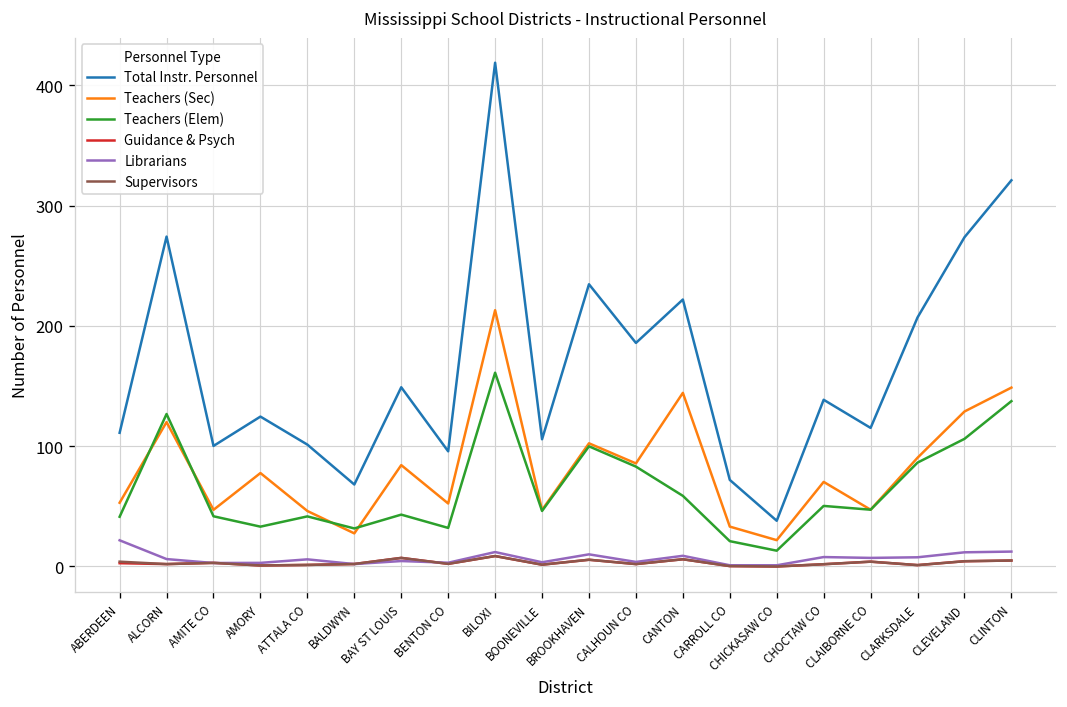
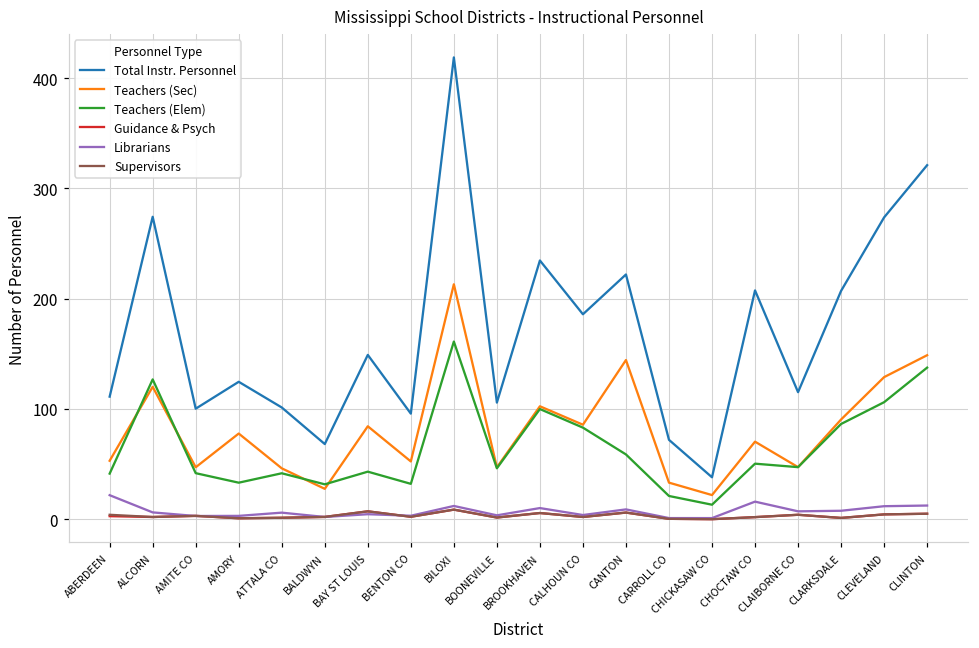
  {
    "Total Instr. Personnel": {
      "ABERDEEN": 111,
      "ALCORN": 274,
      "AMITE CO": 100,
      "AMORY": 125,
      "ATTALA CO": 101,
      "BALDWYN": 68,
      "BAY ST LOUIS": 149,
      "BENTON CO": 96,
      "BILOXI": 419,
      "BOONEVILLE": 106,
      "BROOKHAVEN": 235,
      "CALHOUN CO": 186,
      "CANTON": 222,
      "CARROLL CO": 72,
      "CHICKASAW CO": 38,
-     "CHOCTAW CO": 139,
+     "CHOCTAW CO": 208,
      "CLAIBORNE CO": 115,
      "CLARKSDALE": 207,
      "CLEVELAND": 274,
      "CLINTON": 321
    },
    "Teachers (Sec)": {
      "ABERDEEN": 53,
      "ALCORN": 120,
      "AMITE CO": 47,
      "AMORY": 78,
      "ATTALA CO": 46,
      "BALDWYN": 28,
      "BAY ST LOUIS": 84,
      "BENTON CO": 52,
      "BILOXI": 213,
      "CALHOUN CO": 86,
      "CANTON": 144,
      "CARROLL CO": 33,
      "CHICKASAW CO": 22,
      "CHOCTAW CO": 70,
      "CLARKSDALE": 90,
      "CLEVELAND": 129,
      "CLINTON": 149
    },
    "Teachers (Elem)": {
      "ABERDEEN": 41,
      "ALCORN": 127,
      "AMITE CO": 42,
      "AMORY": 33,
      "ATTALA CO": 42,
      "BALDWYN": 32,
      "BAY ST LOUIS": 43,
      "BENTON CO": 32,
      "BILOXI": 161,
      "CALHOUN CO": 83,
      "CANTON": 59,
      "CARROLL CO": 21,
      "CHICKASAW CO": 13,
      "CHOCTAW CO": 50,
      "CLARKSDALE": 86,
      "CLEVELAND": 106,
      "CLINTON": 137
    },
    "Librarians": {
      "ABERDEEN": 22,
      "ALCORN": 6,
      "ATTALA CO": 6,
      "BAY ST LOUIS": 5,
      "BILOXI": 12,
      "BROOKHAVEN": 10,
      "CANTON": 9,
-     "CHOCTAW CO": 8,
+     "CHOCTAW CO": 16,
      "CLAIBORNE CO": 7,
      "CLARKSDALE": 8,
      "CLEVELAND": 12,
      "CLINTON": 12
    }
  }
